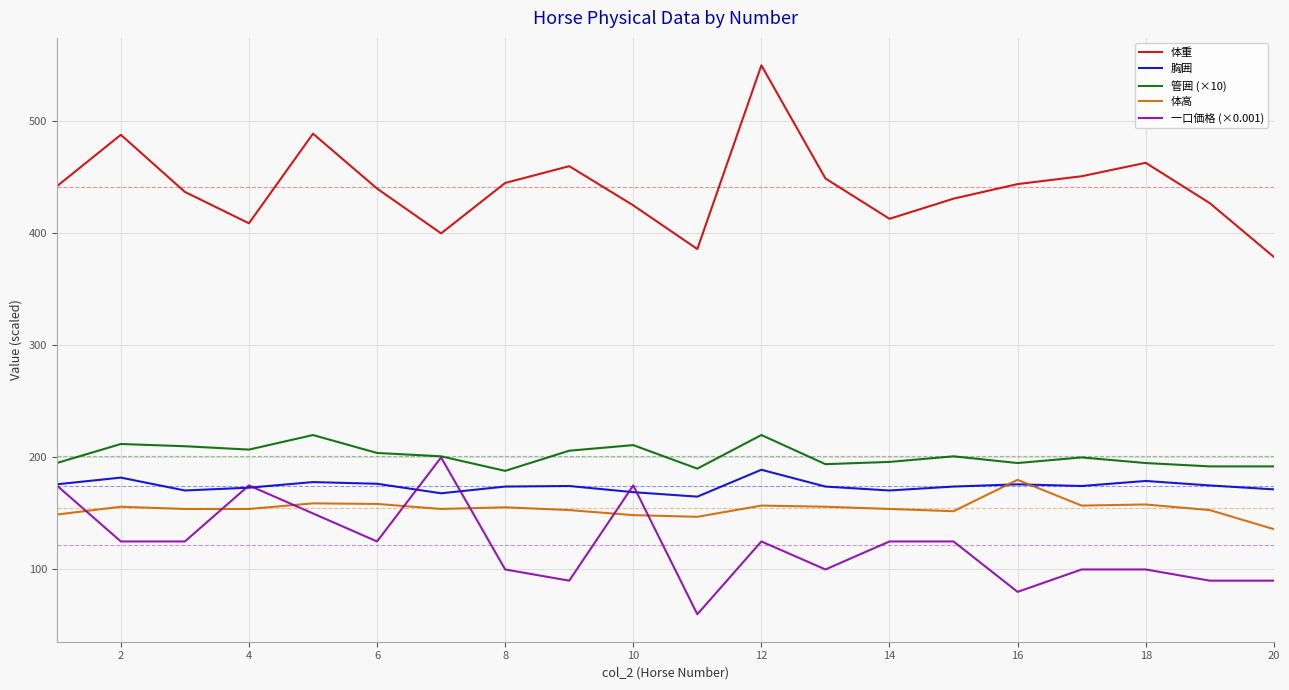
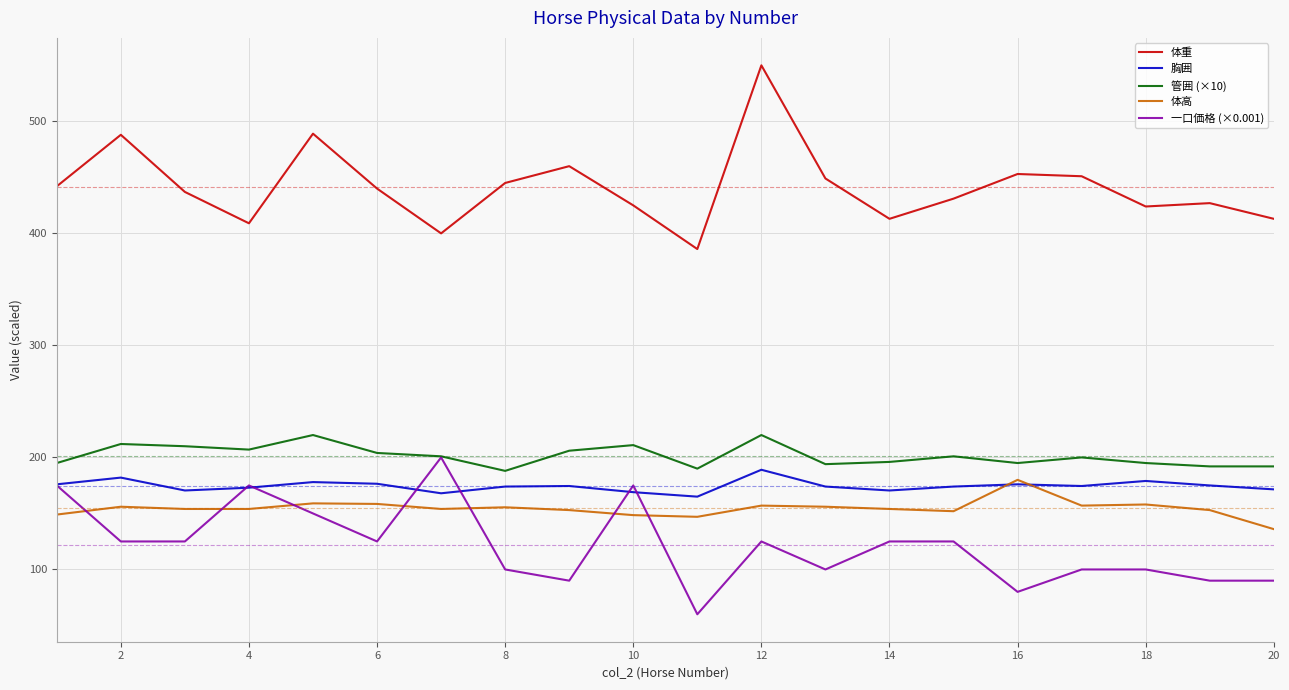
  {
    "体重": {
      "2": 488,
      "4": 409,
      "6": 440,
      "8": 445,
      "10": 425,
      "12": 550,
      "14": 413,
-     "16": 444,
-     "18": 463,
-     "20": 379
+     "16": 453,
+     "18": 424,
+     "20": 413
    },
    "胸囲": {
      "2": 182,
      "6": 177,
      "8": 174,
      "10": 169,
      "12": 189,
      "14": 171,
      "16": 176,
      "18": 179,
      "20": 172
    },
    "管囲 (×10)": {
      "2": 212,
      "4": 207,
      "6": 204,
      "8": 188,
      "10": 211,
      "12": 220,
      "14": 196,
      "16": 195,
      "18": 195,
      "20": 192
    },
    "体高": {
      "2": 156,
      "4": 154,
      "6": 159,
      "8": 156,
      "10": 149,
      "12": 157,
      "14": 154,
      "16": 180,
      "18": 158,
      "20": 136
    },
    "一口価格 (×0.001)": {
      "2": 125,
      "6": 125,
      "8": 100,
      "10": 175,
      "12": 125,
      "14": 125,
      "16": 80,
      "18": 100,
      "20": 90
    }
  }
